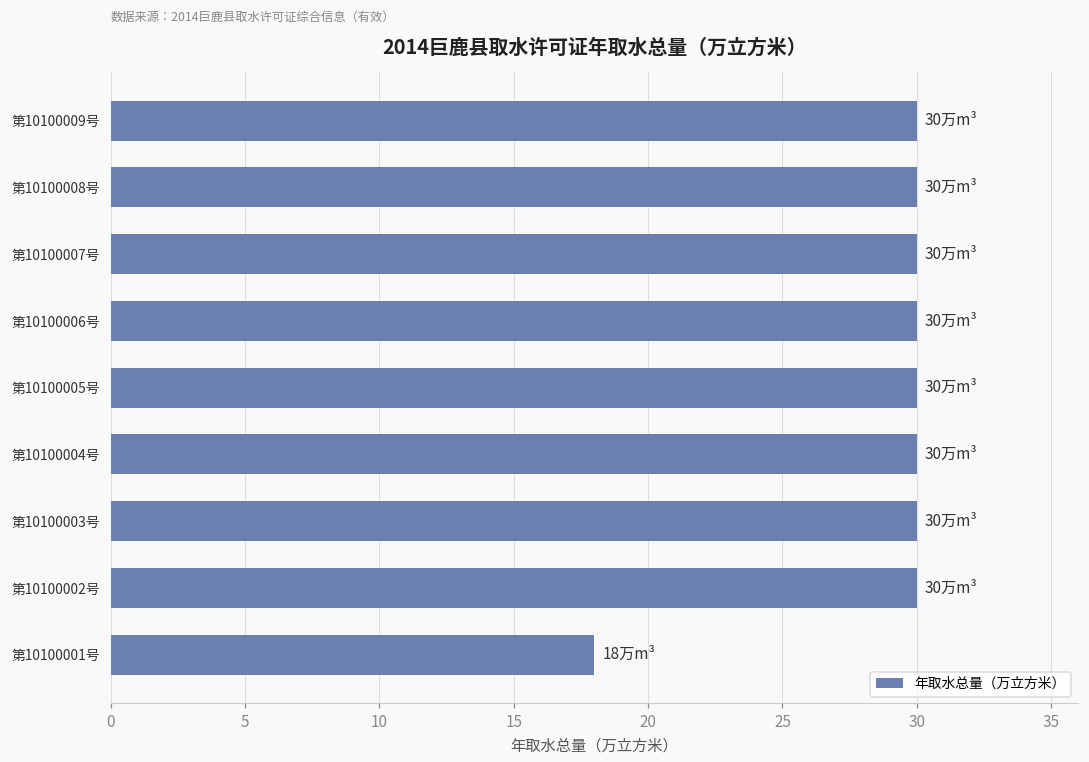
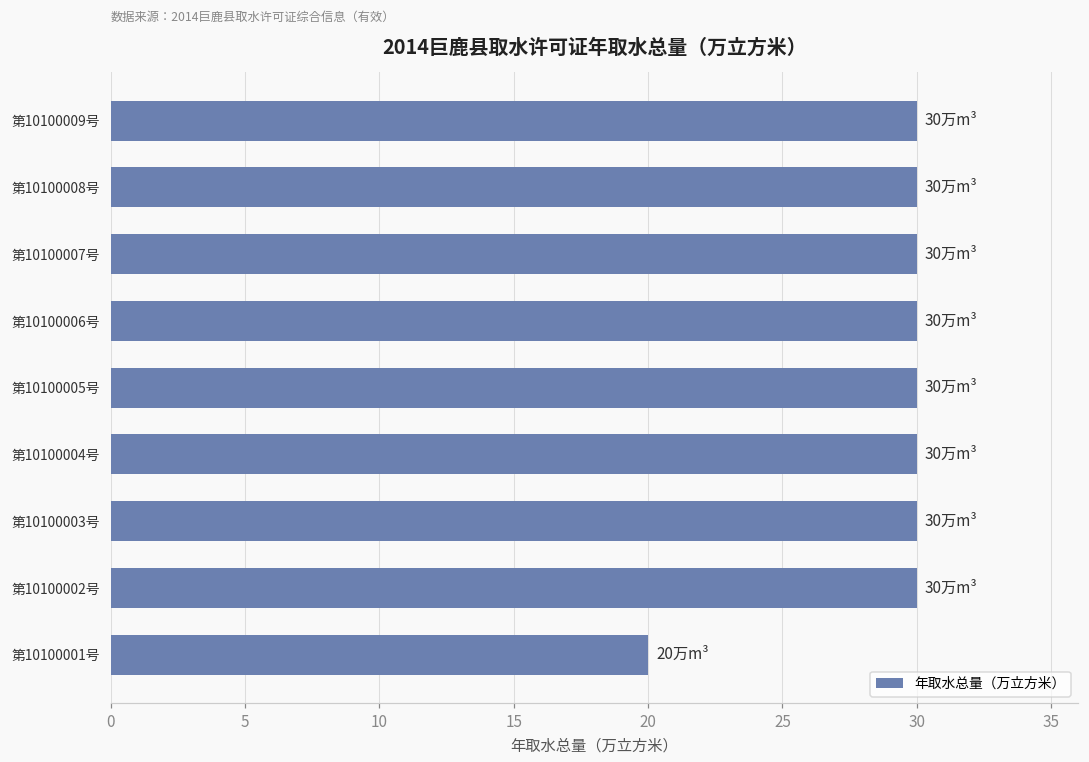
  {
    "第10100009号": 30,
    "第10100008号": 30,
    "第10100007号": 30,
    "第10100006号": 30,
    "第10100005号": 30,
    "第10100004号": 30,
    "第10100003号": 30,
    "第10100002号": 30,
-   "第10100001号": 18
+   "第10100001号": 20
  }
